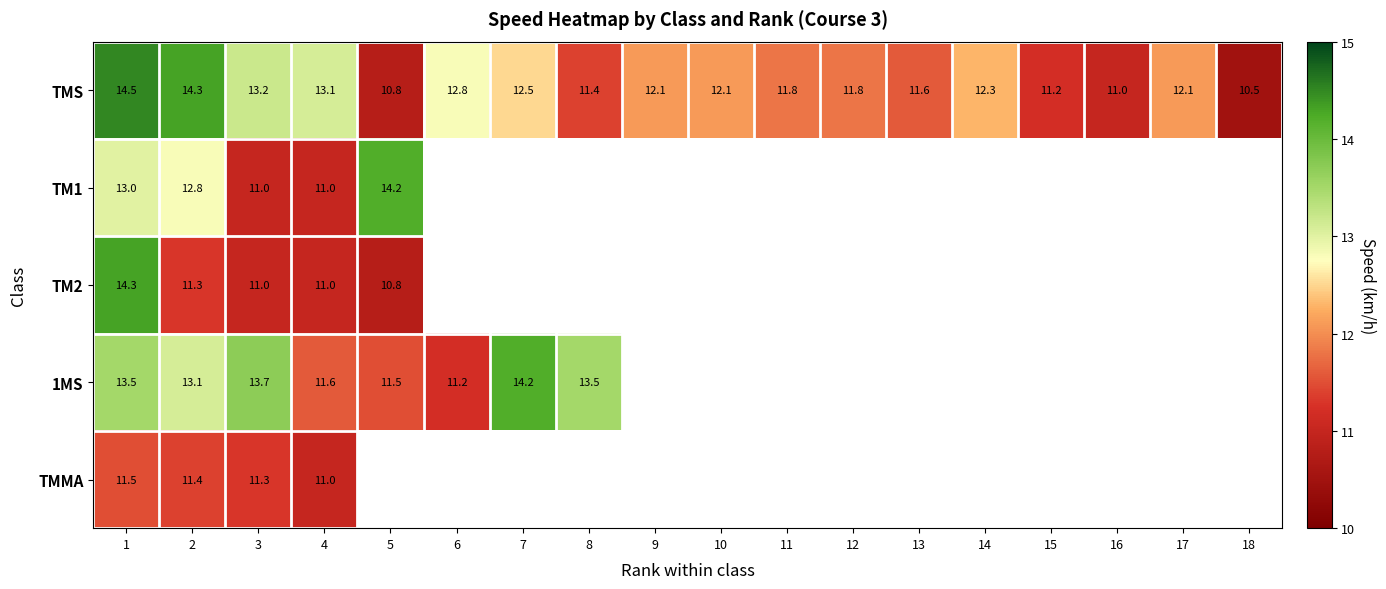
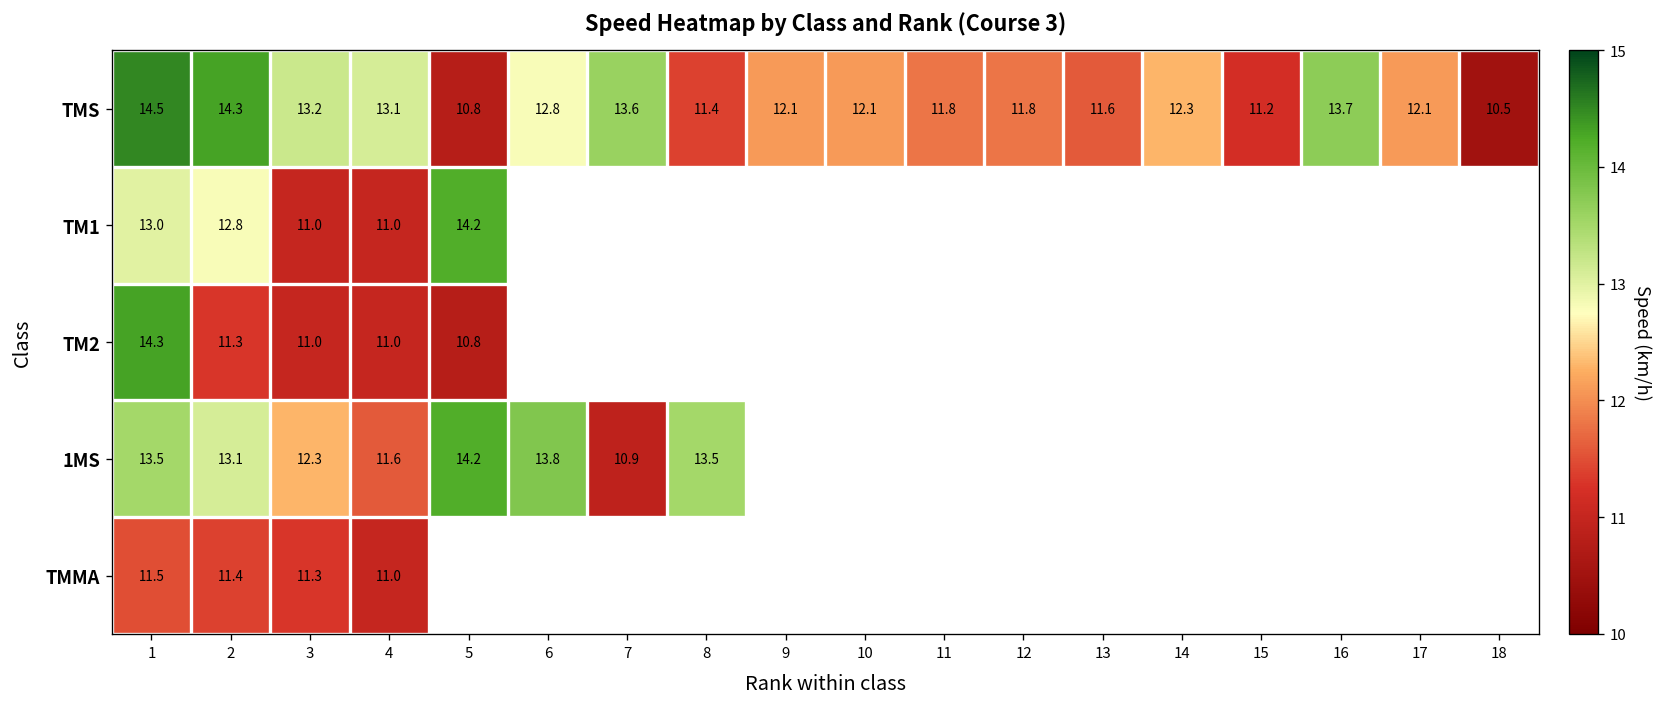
  {
    "TMS": {
      "1": 14.5,
      "2": 14.3,
      "3": 13.2,
      "4": 13.1,
      "5": 10.8,
      "6": 12.8,
-     "7": 12.5,
+     "7": 13.6,
      "8": 11.4,
      "9": 12.1,
      "10": 12.1,
      "11": 11.8,
      "12": 11.8,
      "13": 11.6,
      "14": 12.3,
      "15": 11.2,
-     "16": 11.0,
+     "16": 13.7,
      "17": 12.1,
      "18": 10.5
    },
    "TM1": {
      "1": 13.0,
      "2": 12.8,
      "3": 11.0,
      "4": 11.0,
      "5": 14.2
    },
    "TM2": {
      "1": 14.3,
      "2": 11.3,
      "3": 11.0,
      "4": 11.0,
      "5": 10.8
    },
    "1MS": {
      "1": 13.5,
      "2": 13.1,
-     "3": 13.7,
+     "3": 12.3,
      "4": 11.6,
-     "5": 11.5,
-     "6": 11.2,
-     "7": 14.2,
+     "5": 14.2,
+     "6": 13.8,
+     "7": 10.9,
      "8": 13.5
    },
    "TMMA": {
      "1": 11.5,
      "2": 11.4,
      "3": 11.3,
      "4": 11.0
    }
  }
